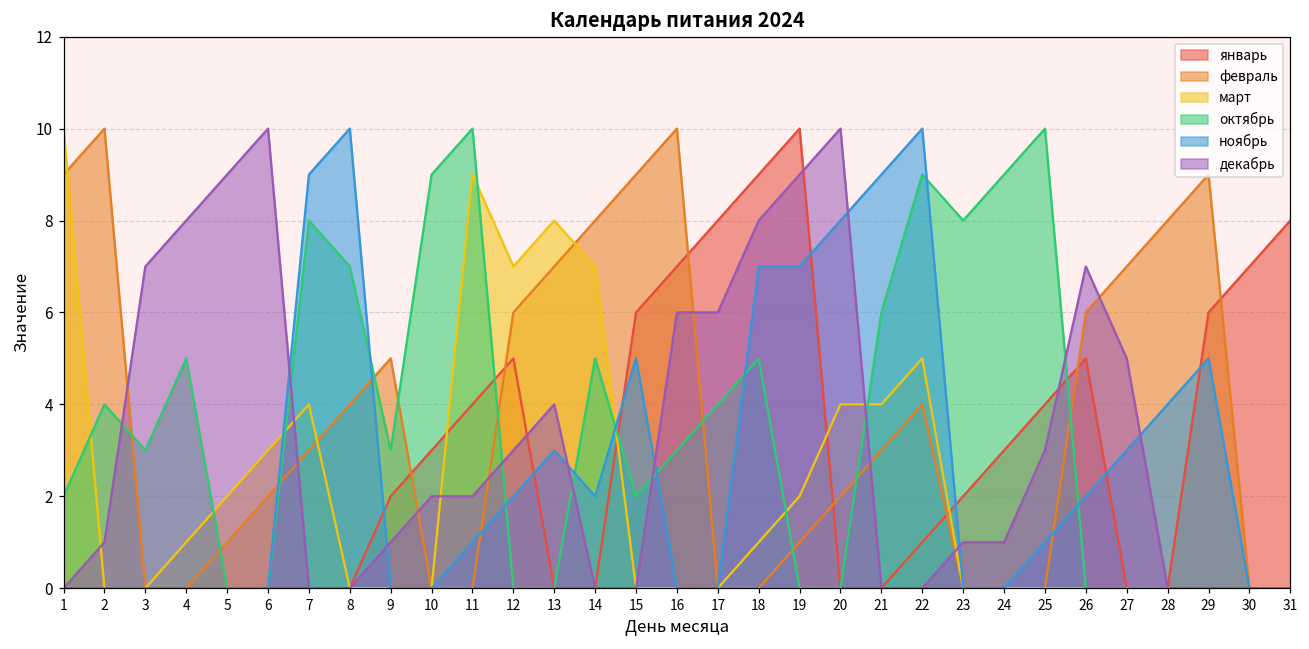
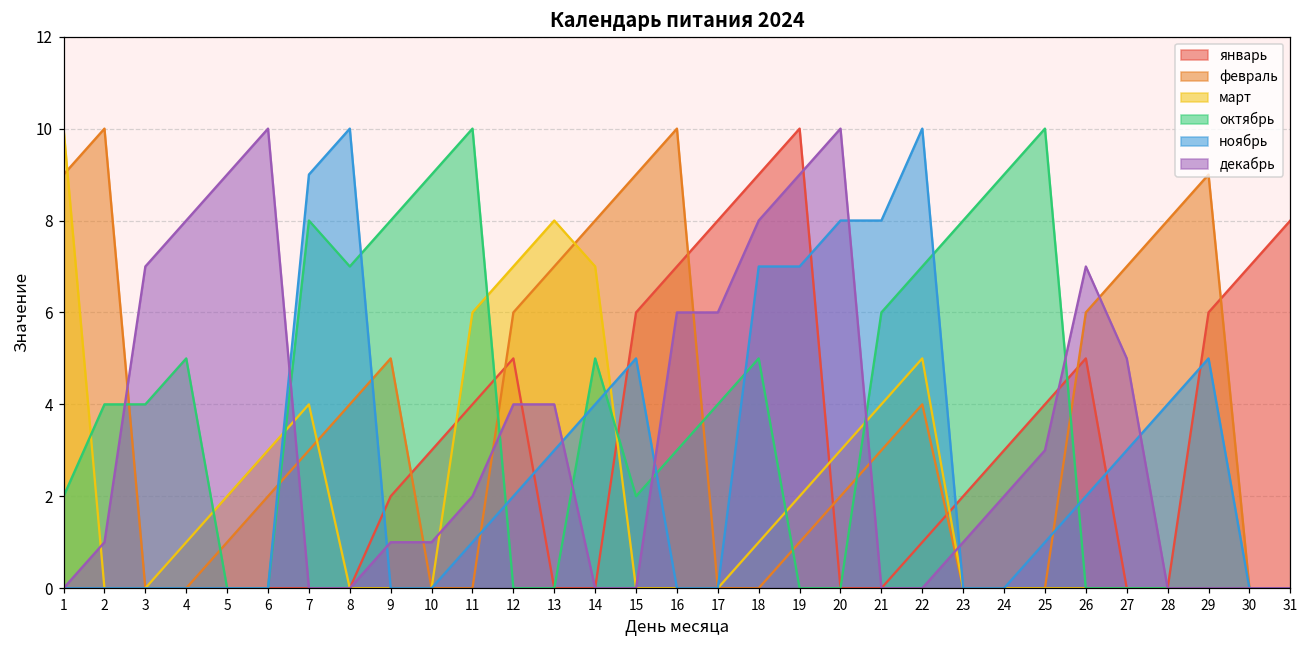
  {
    "март": {
      "1": 10,
      "4": 1,
      "5": 2,
      "6": 3,
      "7": 4,
-     "11": 9,
+     "11": 6,
      "12": 7,
      "13": 8,
      "14": 7,
      "18": 1,
      "19": 2,
-     "20": 4,
+     "20": 3,
      "21": 4,
      "22": 5
    },
    "октябрь": {
      "1": 2,
      "2": 4,
-     "3": 3,
+     "3": 4,
      "4": 5,
      "7": 8,
      "8": 7,
-     "9": 3,
+     "9": 8,
      "10": 9,
      "11": 10,
      "12": 0,
      "14": 5,
      "15": 2,
      "16": 3,
      "17": 4,
      "18": 5,
      "19": 0,
      "21": 6,
-     "22": 9,
+     "22": 7,
      "23": 8,
      "24": 9,
      "25": 10
    },
    "ноябрь": {
      "7": 9,
      "8": 10,
      "11": 1,
      "12": 2,
      "13": 3,
-     "14": 2,
+     "14": 4,
      "15": 5,
      "18": 7,
      "19": 7,
      "20": 8,
-     "21": 9,
+     "21": 8,
      "22": 10,
      "25": 1,
      "26": 2,
      "27": 3,
      "28": 4,
      "29": 5
    },
    "декабрь": {
      "2": 1,
      "3": 7,
      "4": 8,
      "5": 9,
      "6": 10,
      "9": 1,
-     "10": 2,
+     "10": 1,
      "11": 2,
-     "12": 3,
+     "12": 4,
      "13": 4,
      "16": 6,
      "17": 6,
      "18": 8,
      "19": 9,
      "20": 10,
      "22": 0,
      "23": 1,
-     "24": 1,
+     "24": 2,
      "25": 3,
      "26": 7,
      "27": 5
    }
  }
